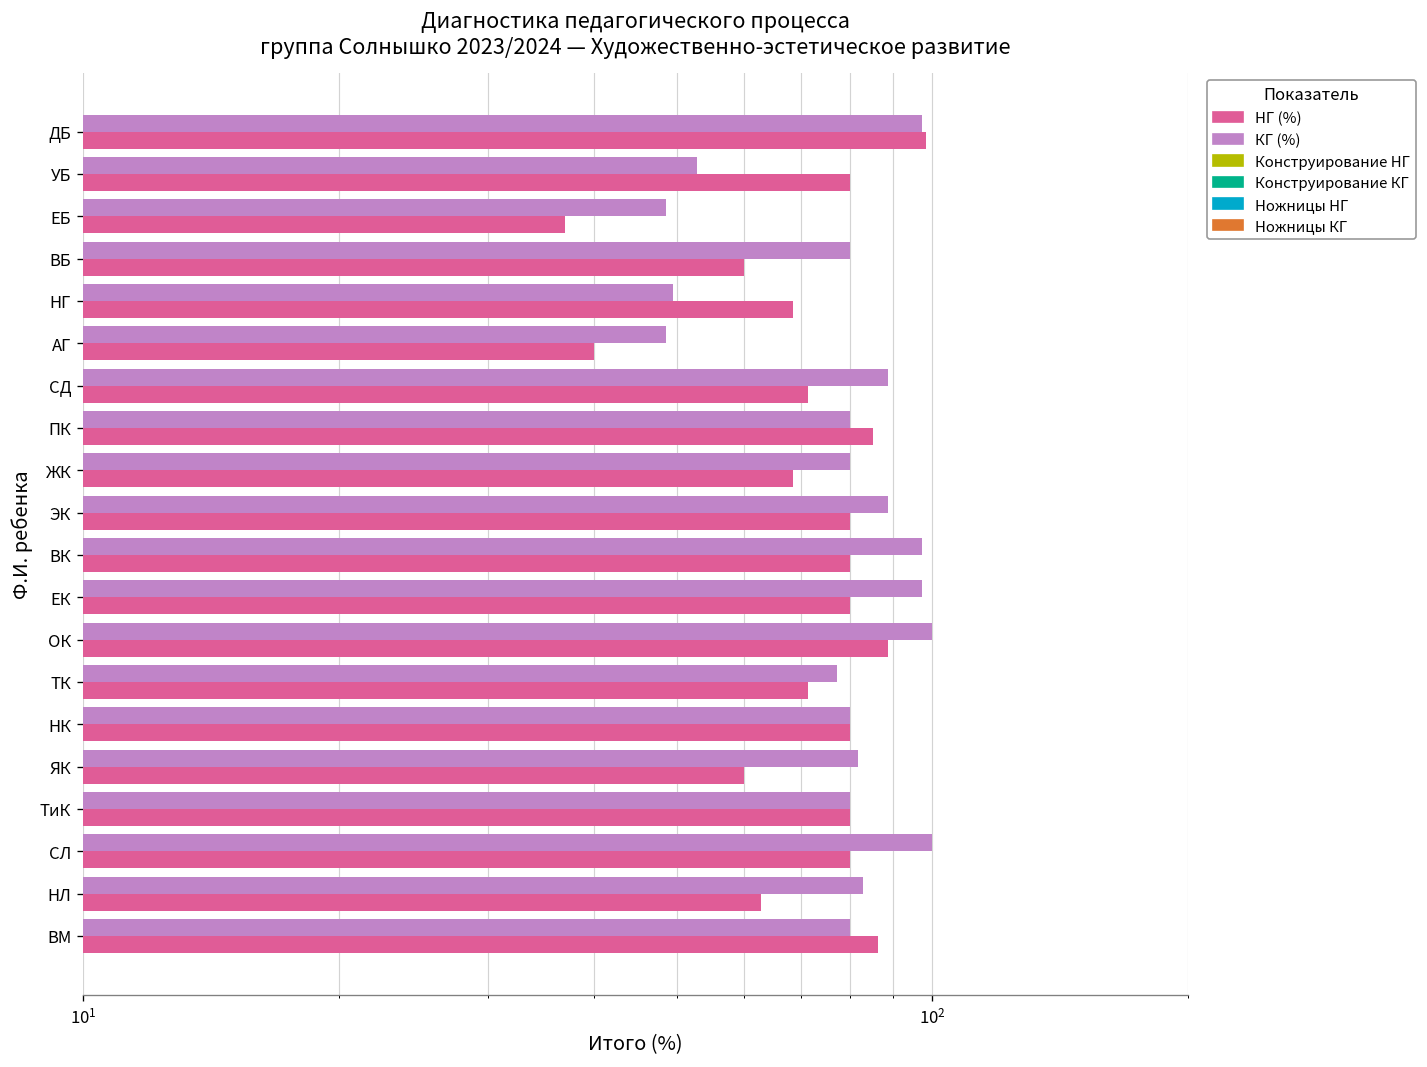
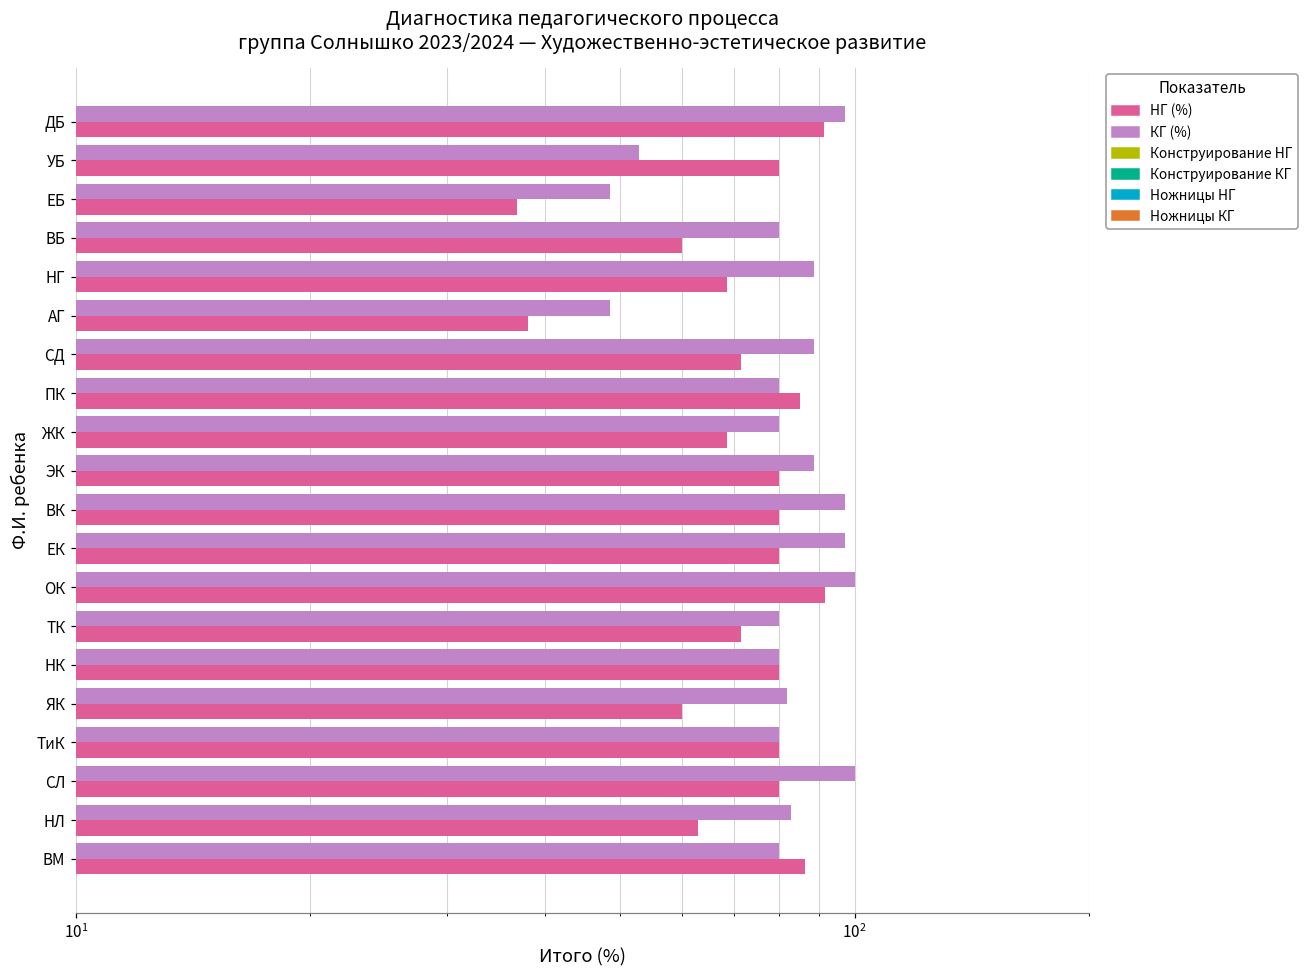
  {
    "НГ (%)": {
-     "ДБ": 98,
+     "ДБ": 91,
      "УБ": 80,
      "ЕБ": 37,
      "ВБ": 60,
      "НГ": 69,
-     "АГ": 40,
+     "АГ": 38,
      "СД": 71,
      "ПК": 85,
      "ЖК": 69,
      "ЭК": 80,
      "ВК": 80,
      "ЕК": 80,
-     "ОК": 89,
+     "ОК": 92,
      "ТК": 71,
      "НК": 80,
      "ЯК": 60,
      "ТиК": 80,
      "СЛ": 80,
      "НЛ": 63,
      "ВМ": 86
    },
    "КГ (%)": {
      "ДБ": 97,
      "УБ": 53,
      "ЕБ": 49,
      "ВБ": 80,
-     "НГ": 50,
+     "НГ": 89,
      "АГ": 49,
      "СД": 89,
      "ПК": 80,
      "ЖК": 80,
      "ЭК": 89,
      "ВК": 97,
      "ЕК": 97,
      "ОК": 100,
-     "ТК": 77,
+     "ТК": 80,
      "НК": 80,
      "ЯК": 82,
      "ТиК": 80,
      "СЛ": 100,
      "НЛ": 83,
      "ВМ": 80
    }
  }
